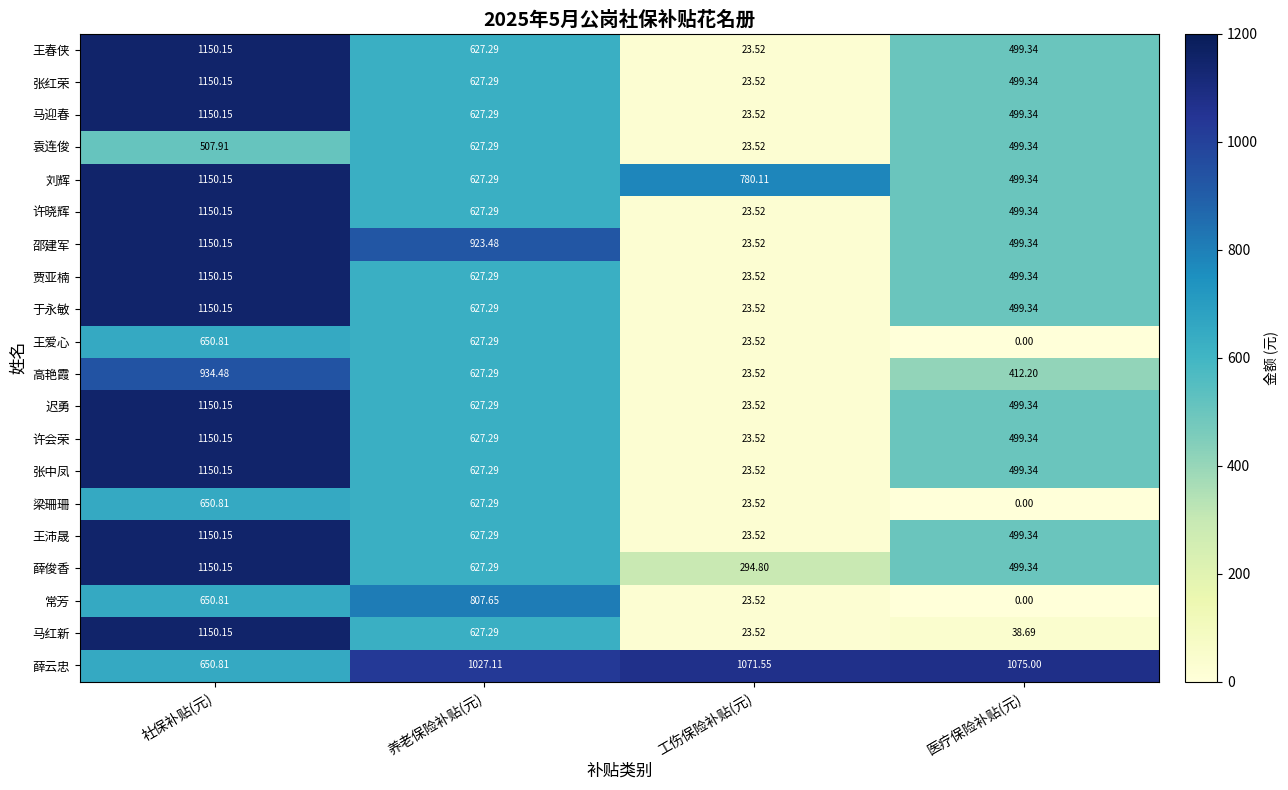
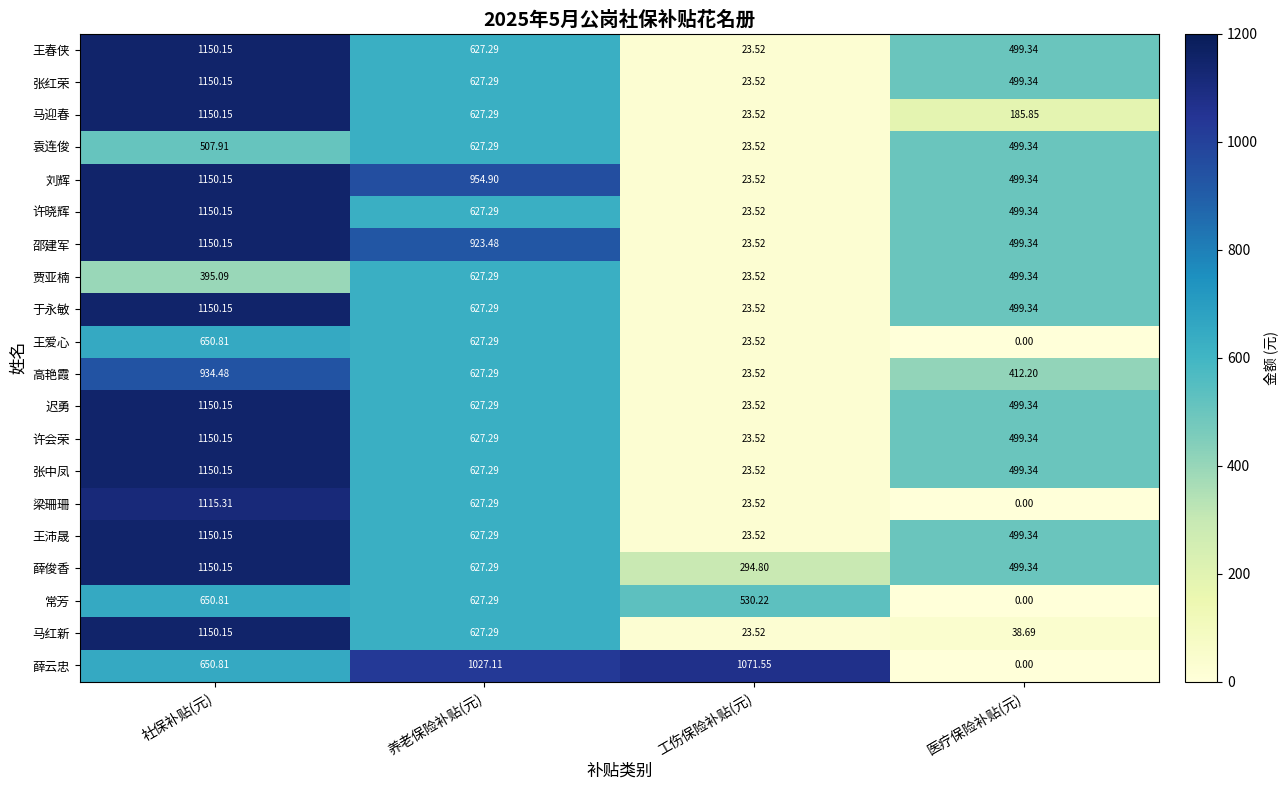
  {
    "王春侠": {
      "社保补贴(元)": 1150.15,
      "养老保险补贴(元)": 627.29,
      "工伤保险补贴(元)": 23.52,
      "医疗保险补贴(元)": 499.34
    },
    "张红荣": {
      "社保补贴(元)": 1150.15,
      "养老保险补贴(元)": 627.29,
      "工伤保险补贴(元)": 23.52,
      "医疗保险补贴(元)": 499.34
    },
    "马迎春": {
      "社保补贴(元)": 1150.15,
      "养老保险补贴(元)": 627.29,
      "工伤保险补贴(元)": 23.52,
-     "医疗保险补贴(元)": 499.34
+     "医疗保险补贴(元)": 185.85
    },
    "袁连俊": {
      "社保补贴(元)": 507.91,
      "养老保险补贴(元)": 627.29,
      "工伤保险补贴(元)": 23.52,
      "医疗保险补贴(元)": 499.34
    },
    "刘辉": {
      "社保补贴(元)": 1150.15,
-     "养老保险补贴(元)": 627.29,
-     "工伤保险补贴(元)": 780.11,
+     "养老保险补贴(元)": 954.90,
+     "工伤保险补贴(元)": 23.52,
      "医疗保险补贴(元)": 499.34
    },
    "许晓辉": {
      "社保补贴(元)": 1150.15,
      "养老保险补贴(元)": 627.29,
      "工伤保险补贴(元)": 23.52,
      "医疗保险补贴(元)": 499.34
    },
    "邵建军": {
      "社保补贴(元)": 1150.15,
      "养老保险补贴(元)": 923.48,
      "工伤保险补贴(元)": 23.52,
      "医疗保险补贴(元)": 499.34
    },
    "贾亚楠": {
-     "社保补贴(元)": 1150.15,
+     "社保补贴(元)": 395.09,
      "养老保险补贴(元)": 627.29,
      "工伤保险补贴(元)": 23.52,
      "医疗保险补贴(元)": 499.34
    },
    "于永敏": {
      "社保补贴(元)": 1150.15,
      "养老保险补贴(元)": 627.29,
      "工伤保险补贴(元)": 23.52,
      "医疗保险补贴(元)": 499.34
    },
    "王爱心": {
      "社保补贴(元)": 650.81,
      "养老保险补贴(元)": 627.29,
      "工伤保险补贴(元)": 23.52,
      "医疗保险补贴(元)": 0.00
    },
    "高艳霞": {
      "社保补贴(元)": 934.48,
      "养老保险补贴(元)": 627.29,
      "工伤保险补贴(元)": 23.52,
      "医疗保险补贴(元)": 412.20
    },
    "迟勇": {
      "社保补贴(元)": 1150.15,
      "养老保险补贴(元)": 627.29,
      "工伤保险补贴(元)": 23.52,
      "医疗保险补贴(元)": 499.34
    },
    "许会荣": {
      "社保补贴(元)": 1150.15,
      "养老保险补贴(元)": 627.29,
      "工伤保险补贴(元)": 23.52,
      "医疗保险补贴(元)": 499.34
    },
    "张中凤": {
      "社保补贴(元)": 1150.15,
      "养老保险补贴(元)": 627.29,
      "工伤保险补贴(元)": 23.52,
      "医疗保险补贴(元)": 499.34
    },
    "梁珊珊": {
-     "社保补贴(元)": 650.81,
+     "社保补贴(元)": 1115.31,
      "养老保险补贴(元)": 627.29,
      "工伤保险补贴(元)": 23.52,
      "医疗保险补贴(元)": 0.00
    },
    "王沛晟": {
      "社保补贴(元)": 1150.15,
      "养老保险补贴(元)": 627.29,
      "工伤保险补贴(元)": 23.52,
      "医疗保险补贴(元)": 499.34
    },
    "薛俊香": {
      "社保补贴(元)": 1150.15,
      "养老保险补贴(元)": 627.29,
      "工伤保险补贴(元)": 294.80,
      "医疗保险补贴(元)": 499.34
    },
    "常芳": {
      "社保补贴(元)": 650.81,
-     "养老保险补贴(元)": 807.65,
-     "工伤保险补贴(元)": 23.52,
+     "养老保险补贴(元)": 627.29,
+     "工伤保险补贴(元)": 530.22,
      "医疗保险补贴(元)": 0.00
    },
    "马红新": {
      "社保补贴(元)": 1150.15,
      "养老保险补贴(元)": 627.29,
      "工伤保险补贴(元)": 23.52,
      "医疗保险补贴(元)": 38.69
    },
    "薛云忠": {
      "社保补贴(元)": 650.81,
      "养老保险补贴(元)": 1027.11,
      "工伤保险补贴(元)": 1071.55,
-     "医疗保险补贴(元)": 1075.00
+     "医疗保险补贴(元)": 0.00
    }
  }
